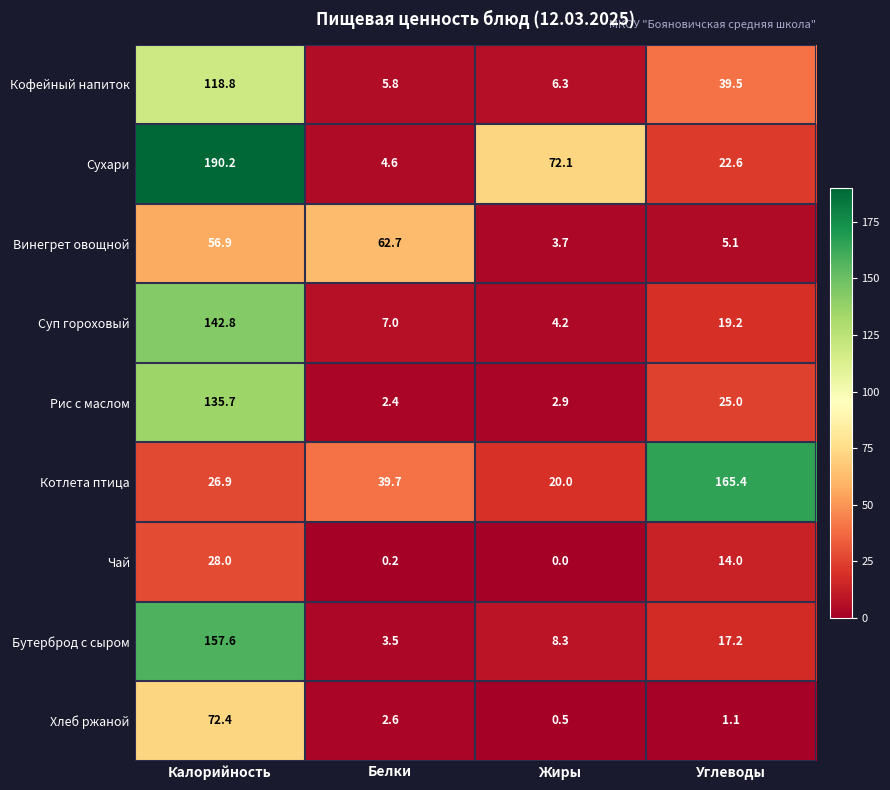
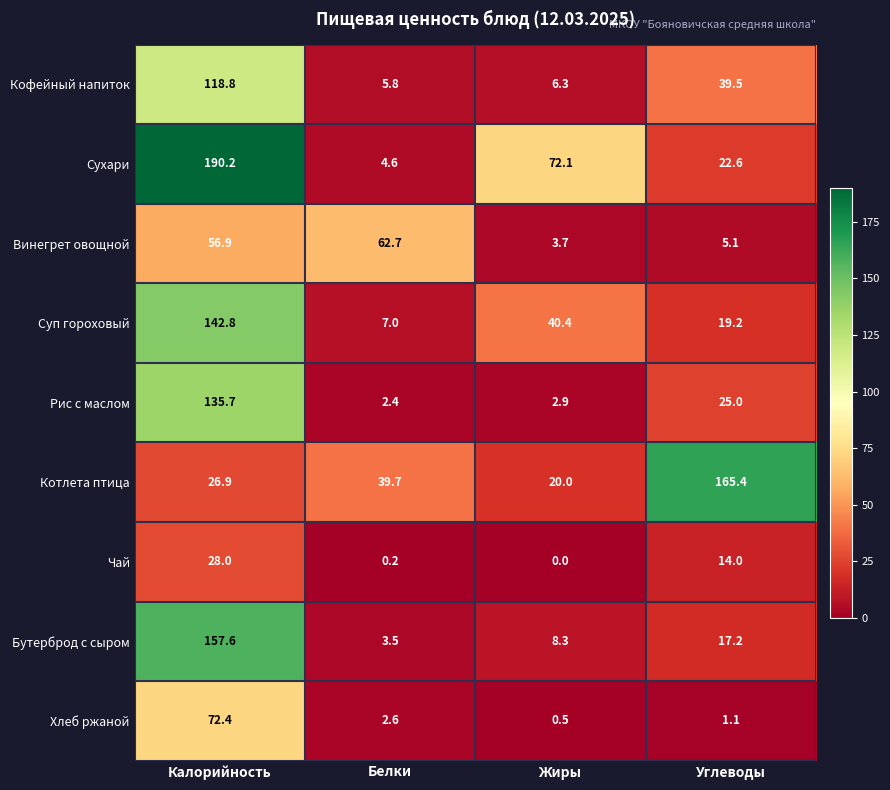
  {
    "Кофейный напиток": {
      "Калорийность": 118.8,
      "Белки": 5.8,
      "Жиры": 6.3,
      "Углеводы": 39.5
    },
    "Сухари": {
      "Калорийность": 190.2,
      "Белки": 4.6,
      "Жиры": 72.1,
      "Углеводы": 22.6
    },
    "Винегрет овощной": {
      "Калорийность": 56.9,
      "Белки": 62.7,
      "Жиры": 3.7,
      "Углеводы": 5.1
    },
    "Суп гороховый": {
      "Калорийность": 142.8,
      "Белки": 7.0,
-     "Жиры": 4.2,
+     "Жиры": 40.4,
      "Углеводы": 19.2
    },
    "Рис с маслом": {
      "Калорийность": 135.7,
      "Белки": 2.4,
      "Жиры": 2.9,
      "Углеводы": 25.0
    },
    "Котлета птица": {
      "Калорийность": 26.9,
      "Белки": 39.7,
      "Жиры": 20.0,
      "Углеводы": 165.4
    },
    "Чай": {
      "Калорийность": 28.0,
      "Белки": 0.2,
      "Жиры": 0.0,
      "Углеводы": 14.0
    },
    "Бутерброд с сыром": {
      "Калорийность": 157.6,
      "Белки": 3.5,
      "Жиры": 8.3,
      "Углеводы": 17.2
    },
    "Хлеб ржаной": {
      "Калорийность": 72.4,
      "Белки": 2.6,
      "Жиры": 0.5,
      "Углеводы": 1.1
    }
  }
